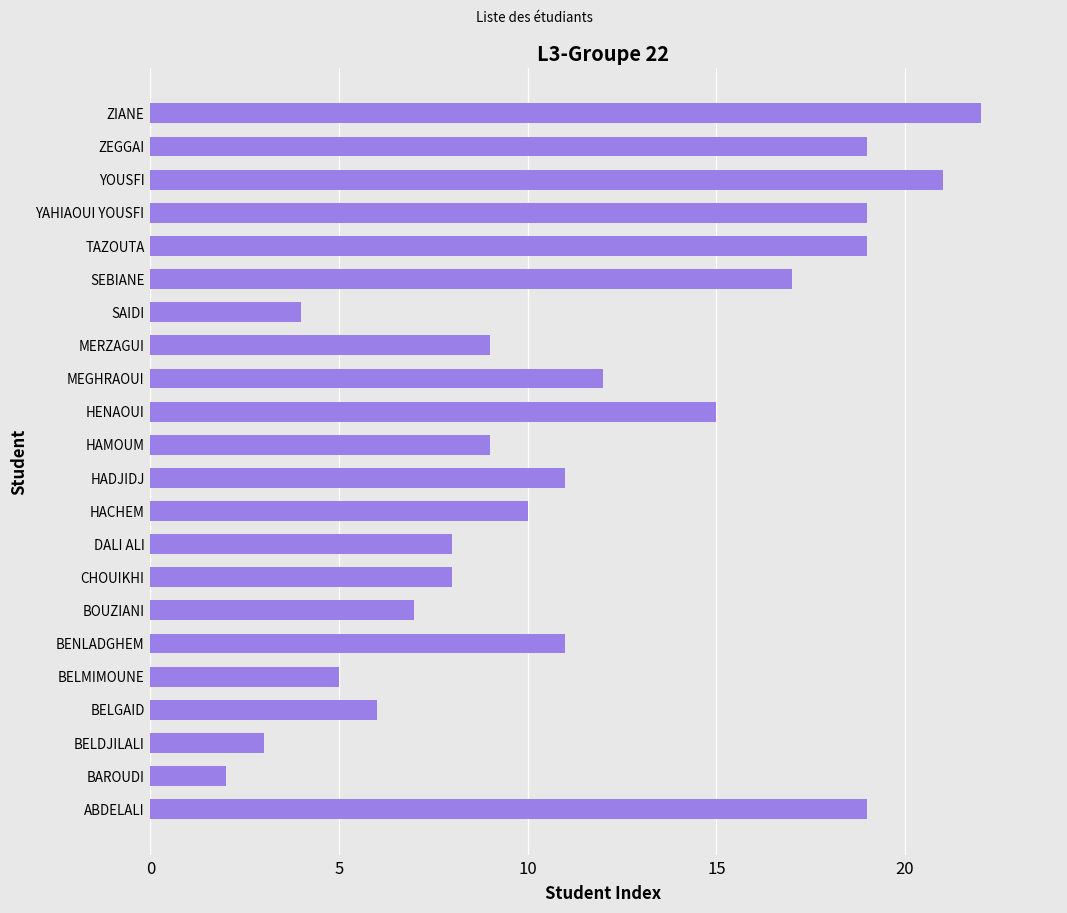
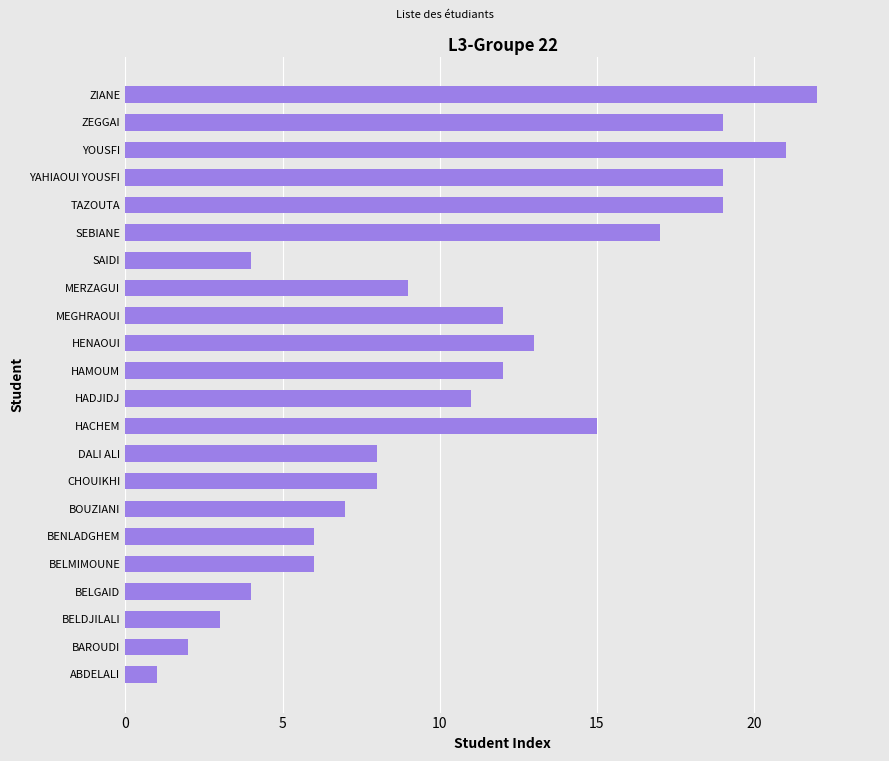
  {
    "ZIANE": 22,
    "ZEGGAI": 19,
    "YOUSFI": 21,
    "YAHIAOUI YOUSFI": 19,
    "TAZOUTA": 19,
    "SEBIANE": 17,
    "SAIDI": 4,
    "MERZAGUI": 9,
    "MEGHRAOUI": 12,
-   "HENAOUI": 15,
-   "HAMOUM": 9,
+   "HENAOUI": 13,
+   "HAMOUM": 12,
    "HADJIDJ": 11,
-   "HACHEM": 10,
+   "HACHEM": 15,
    "DALI ALI": 8,
    "CHOUIKHI": 8,
    "BOUZIANI": 7,
-   "BENLADGHEM": 11,
-   "BELMIMOUNE": 5,
-   "BELGAID": 6,
+   "BENLADGHEM": 6,
+   "BELMIMOUNE": 6,
+   "BELGAID": 4,
    "BELDJILALI": 3,
    "BAROUDI": 2,
-   "ABDELALI": 19
+   "ABDELALI": 1
  }
